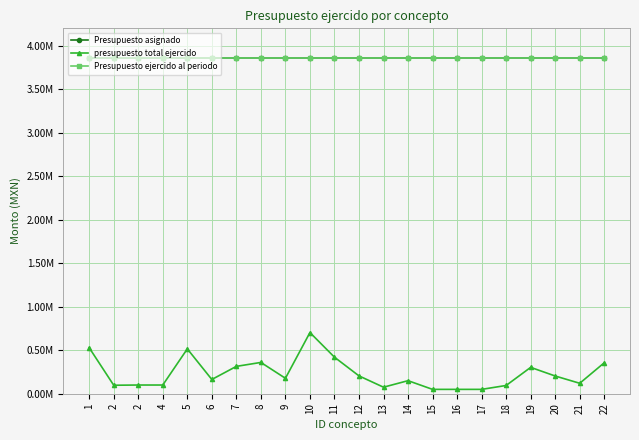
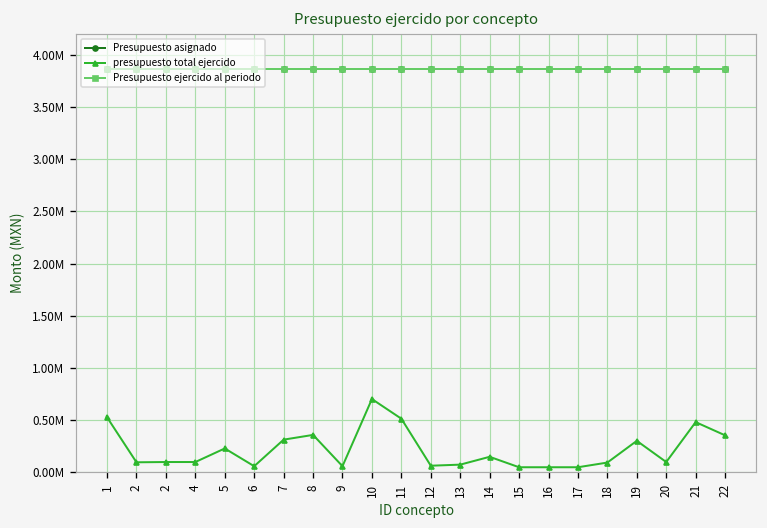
  {
    "Presupuesto ejercido al periodo": {
      "7": 3900000,
      "8": 3900000,
      "9": 3900000,
      "10": 3900000,
      "11": 3900000,
      "12": 3900000,
      "13": 3900000,
      "14": 3900000,
      "15": 3900000,
      "16": 3900000,
      "17": 3900000,
      "18": 3900000,
      "19": 3900000,
      "20": 3900000,
      "21": 3900000,
      "22": 3900000
    },
    "presupuesto total ejercido": {
      "1": 500000,
      "4": 100000,
-     "5": 500000,
-     "6": 200000,
+     "5": 200000,
+     "6": 100000,
      "7": 300000,
      "8": 400000,
-     "9": 200000,
+     "9": 100000,
      "10": 700000,
-     "11": 400000,
-     "12": 200000,
+     "11": 500000,
+     "12": 100000,
      "13": 100000,
      "14": 200000,
      "15": 100000,
      "16": 100000,
      "17": 100000,
      "18": 100000,
      "19": 300000,
-     "20": 200000,
-     "21": 100000,
+     "20": 100000,
+     "21": 500000,
      "22": 400000
    }
  }
